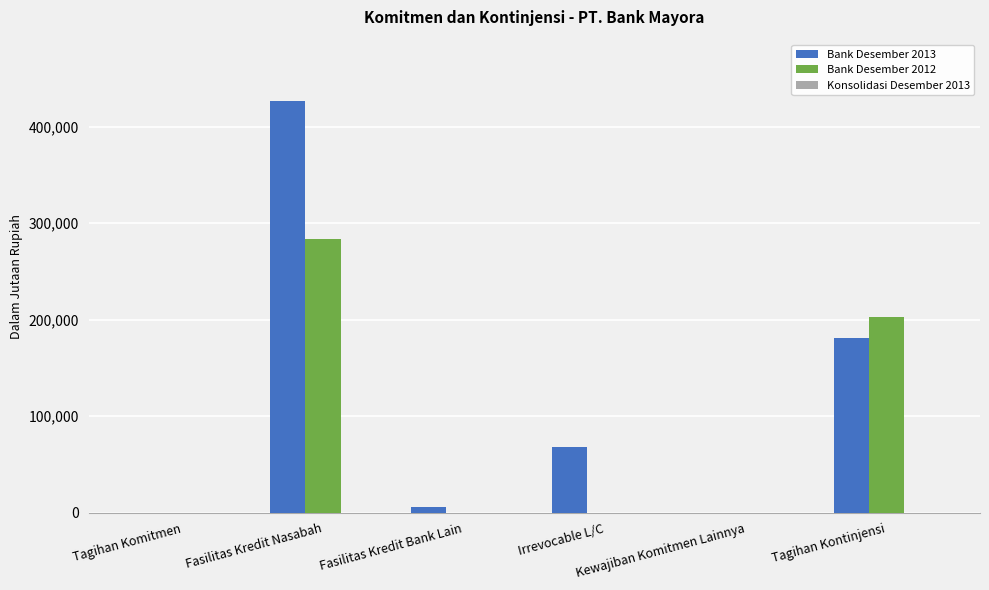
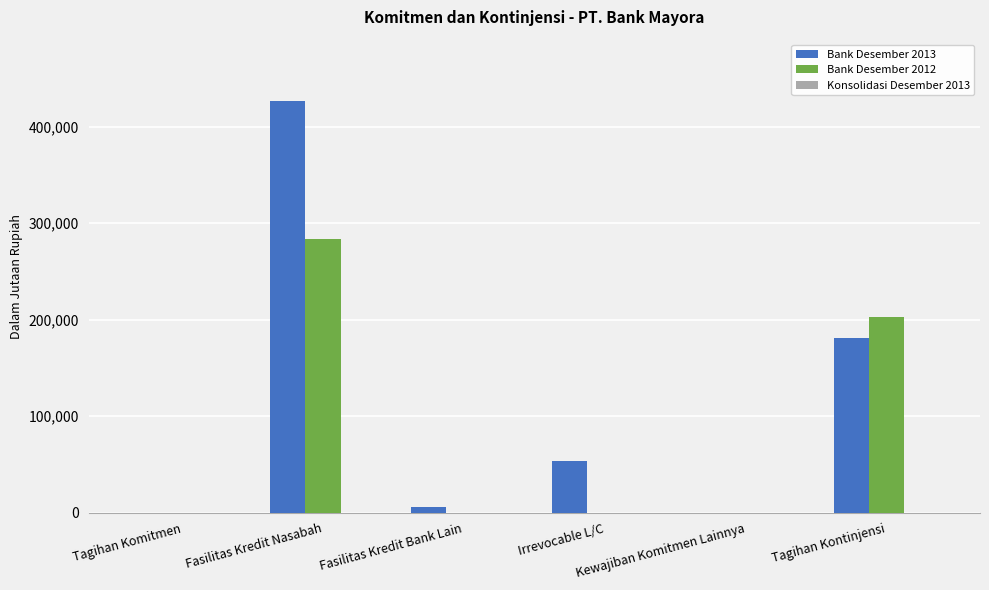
  {
    "Bank Desember 2013": {
      "Tagihan Komitmen": "0",
      "Fasilitas Kredit Nasabah": "430,000",
      "Fasilitas Kredit Bank Lain": "10,000",
-     "Irrevocable L/C": "70,000",
+     "Irrevocable L/C": "50,000",
      "Kewajiban Komitmen Lainnya": "0",
      "Tagihan Kontinjensi": "180,000"
    },
    "Bank Desember 2012": {
      "Tagihan Komitmen": "0",
      "Fasilitas Kredit Nasabah": "280,000",
      "Fasilitas Kredit Bank Lain": "0",
      "Irrevocable L/C": "0",
      "Kewajiban Komitmen Lainnya": "0",
      "Tagihan Kontinjensi": "200,000"
    },
    "Konsolidasi Desember 2013": {
      "Tagihan Komitmen": "0",
      "Fasilitas Kredit Nasabah": "0",
      "Fasilitas Kredit Bank Lain": "0",
      "Irrevocable L/C": "0",
      "Kewajiban Komitmen Lainnya": "0",
      "Tagihan Kontinjensi": "0"
    }
  }
